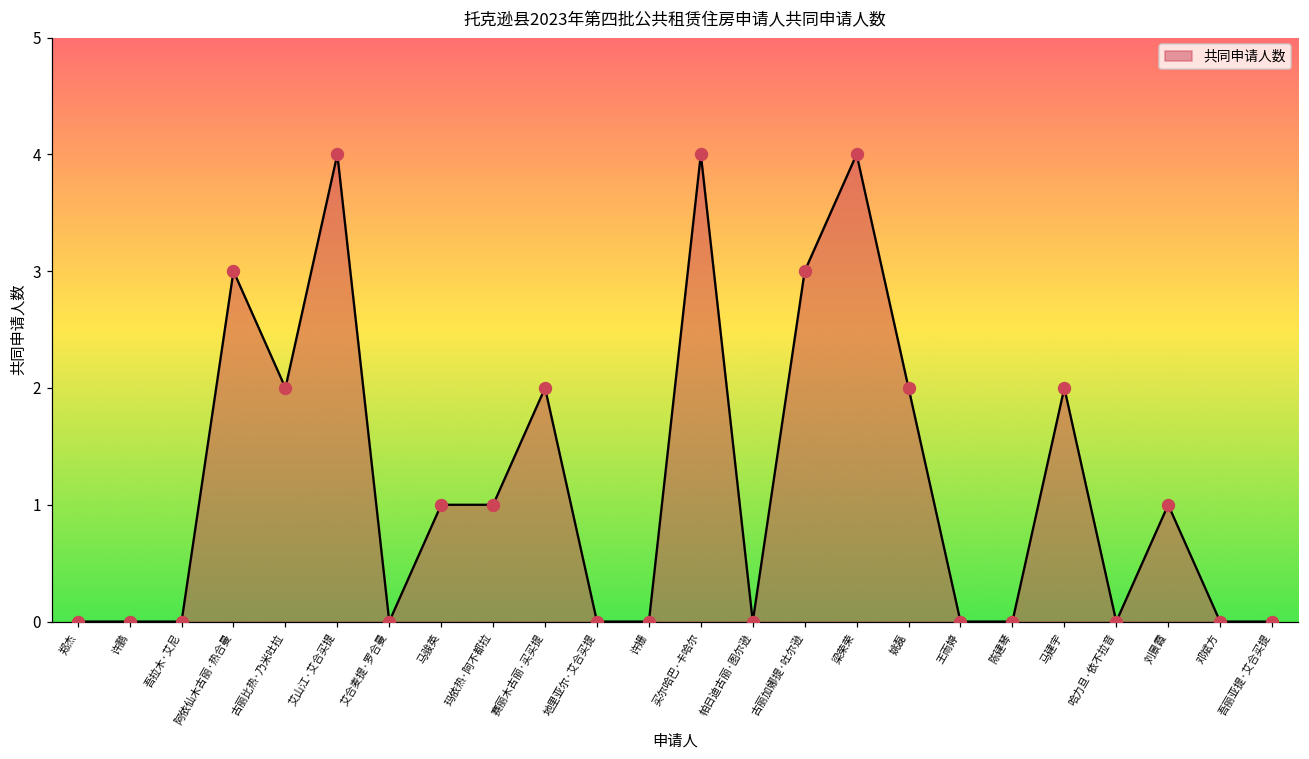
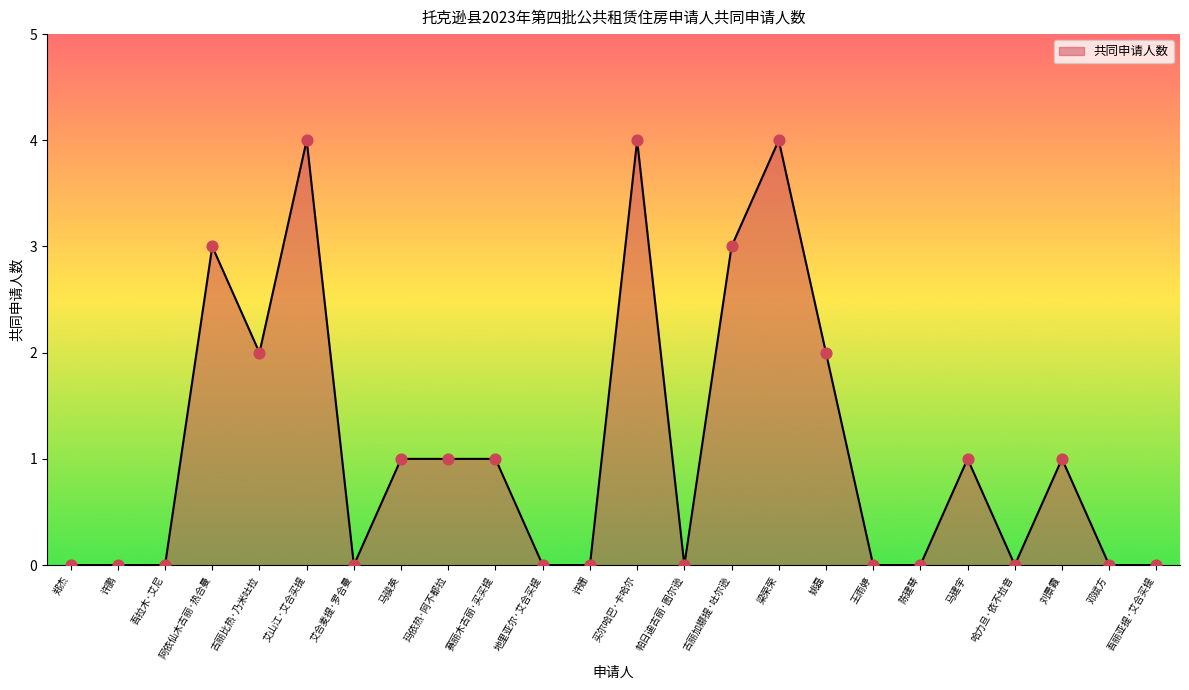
  {
    "郑杰": 0,
    "许鹏": 0,
    "吾拉木·艾尼": 0,
    "阿依仙木古丽·热合曼": 3,
    "古丽比热·乃米吐拉": 2,
    "艾山江·艾合买提": 4,
    "艾合麦提·罗合曼": 0,
    "马骏英": 1,
    "玛依热·阿不都拉": 1,
-   "赛丽木古丽·买买提": 2,
+   "赛丽木古丽·买买提": 1,
    "地里亚尔·艾合买提": 0,
    "许姗": 0,
    "买尔哈巴·卡哈尔": 4,
    "帕日迪古丽·图尔逊": 0,
    "古丽加娜提·吐尔逊": 3,
    "梁荣荣": 4,
    "姚磊": 2,
    "王雨婷": 0,
    "陈建琴": 0,
-   "马建宇": 2,
+   "马建宇": 1,
    "哈力旦·依不拉音": 0,
    "刘景霞": 1,
    "邓斌方": 0,
    "吾丽亚提·艾合买提": 0
  }
